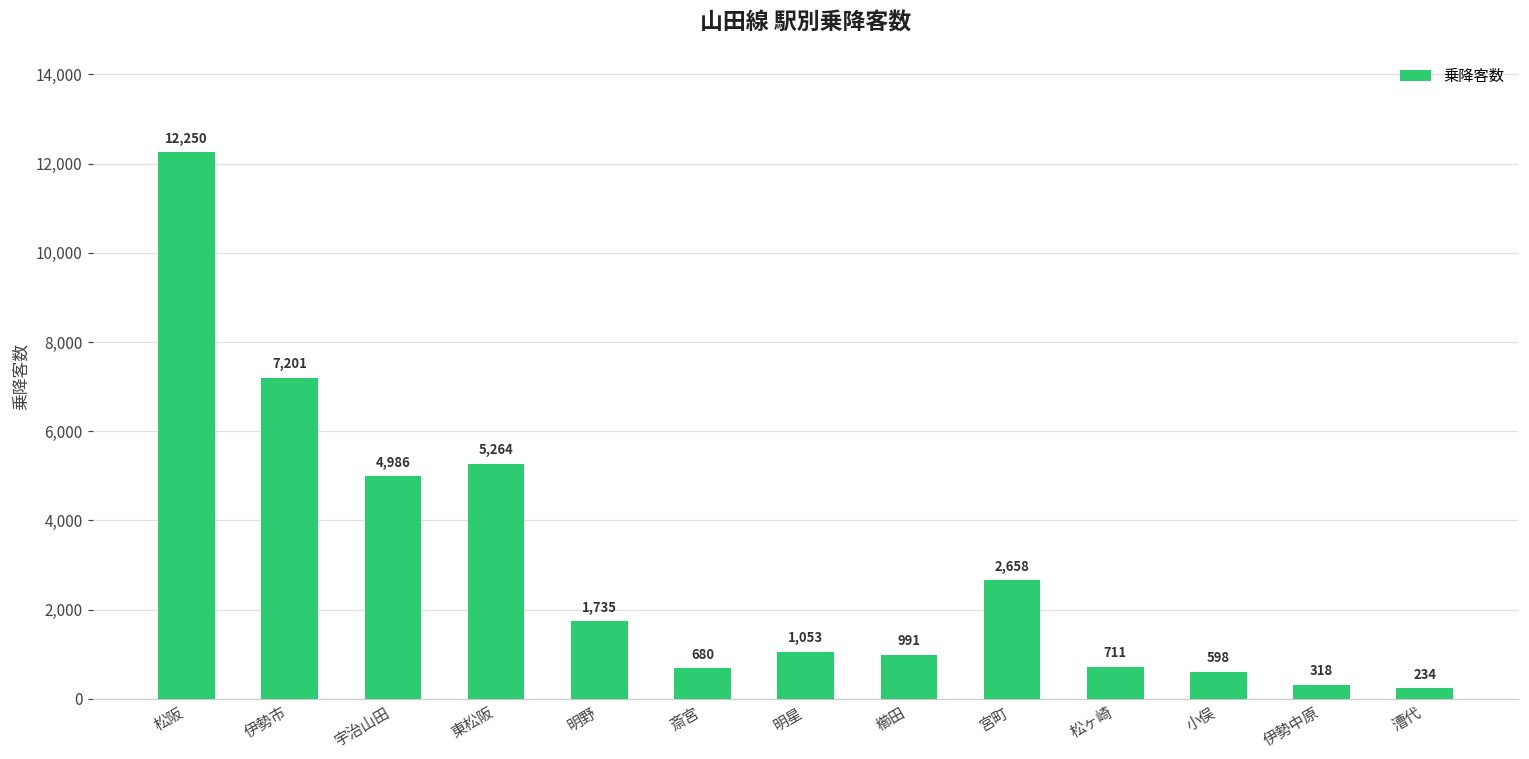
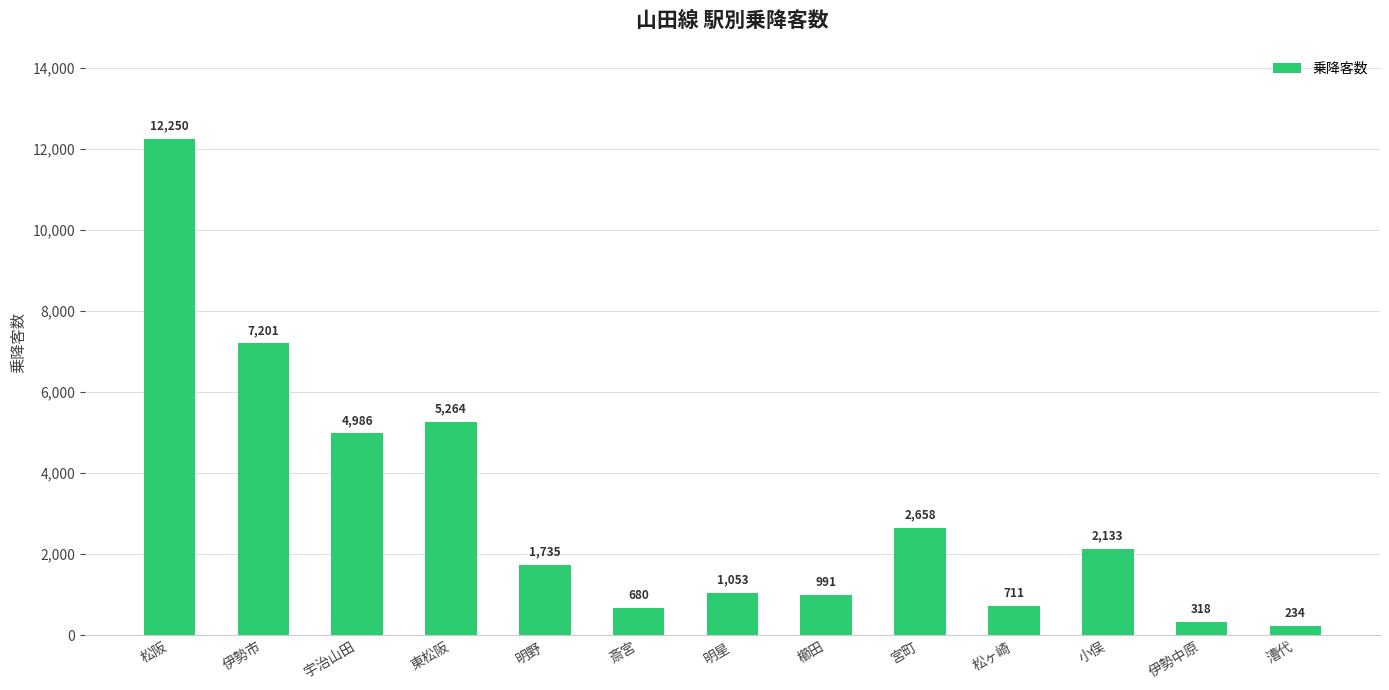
  {
    "松阪": "12,250",
    "伊勢市": "7,201",
    "宇治山田": "4,986",
    "東松阪": "5,264",
    "明野": "1,735",
    "斎宮": "680",
    "明星": "1,053",
    "櫛田": "991",
    "宮町": "2,658",
    "松ヶ崎": "711",
-   "小俣": "598",
+   "小俣": "2,133",
    "伊勢中原": "318",
    "漕代": "234"
  }
